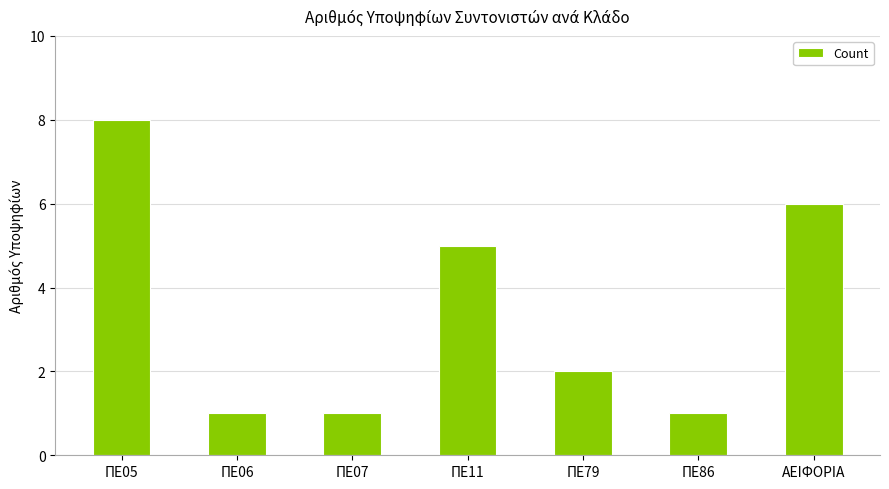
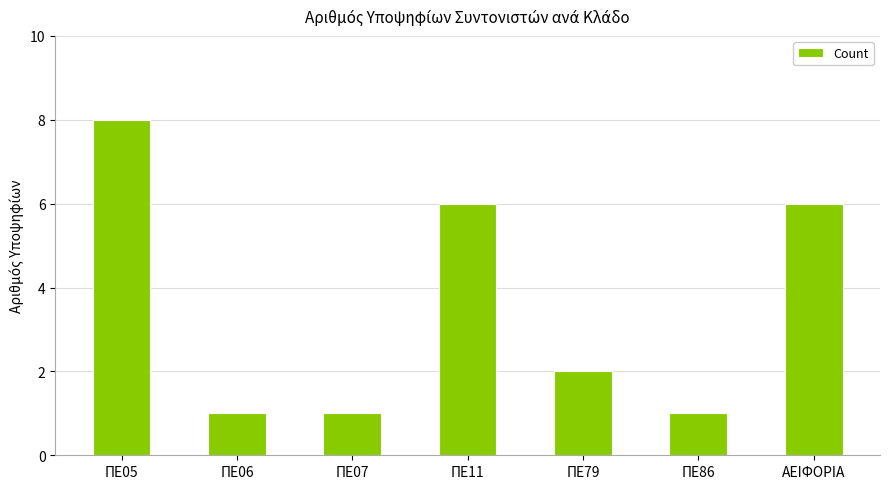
  {
    "ΠΕ05": 8,
    "ΠΕ06": 1,
    "ΠΕ07": 1,
-   "ΠΕ11": 5,
+   "ΠΕ11": 6,
    "ΠΕ79": 2,
    "ΠΕ86": 1,
    "ΑΕΙΦΟΡΙΑ": 6
  }
